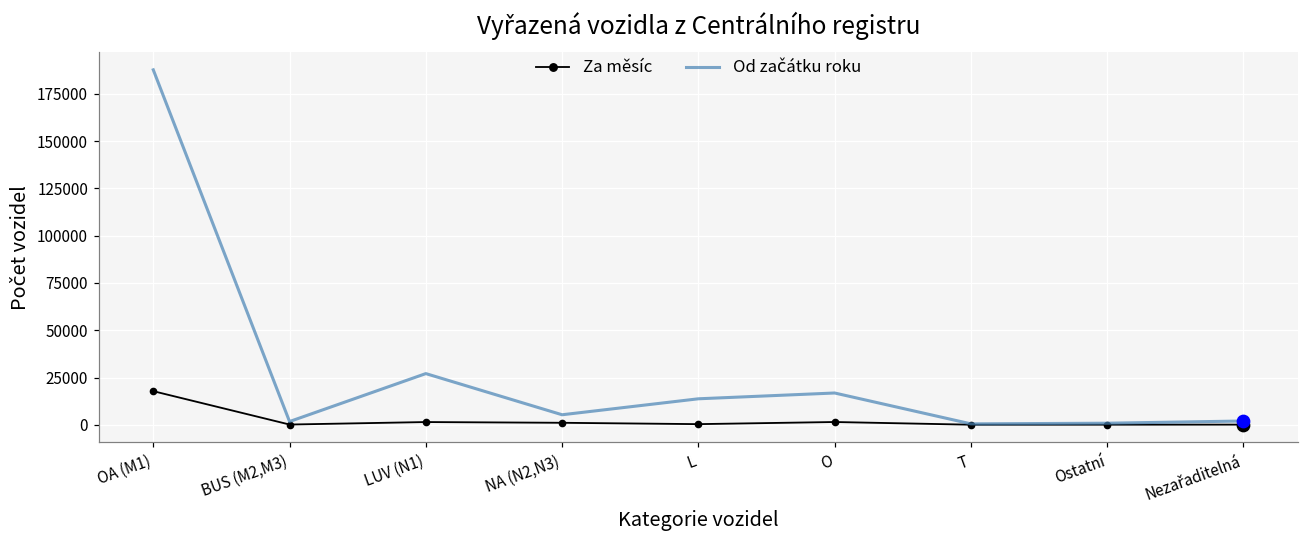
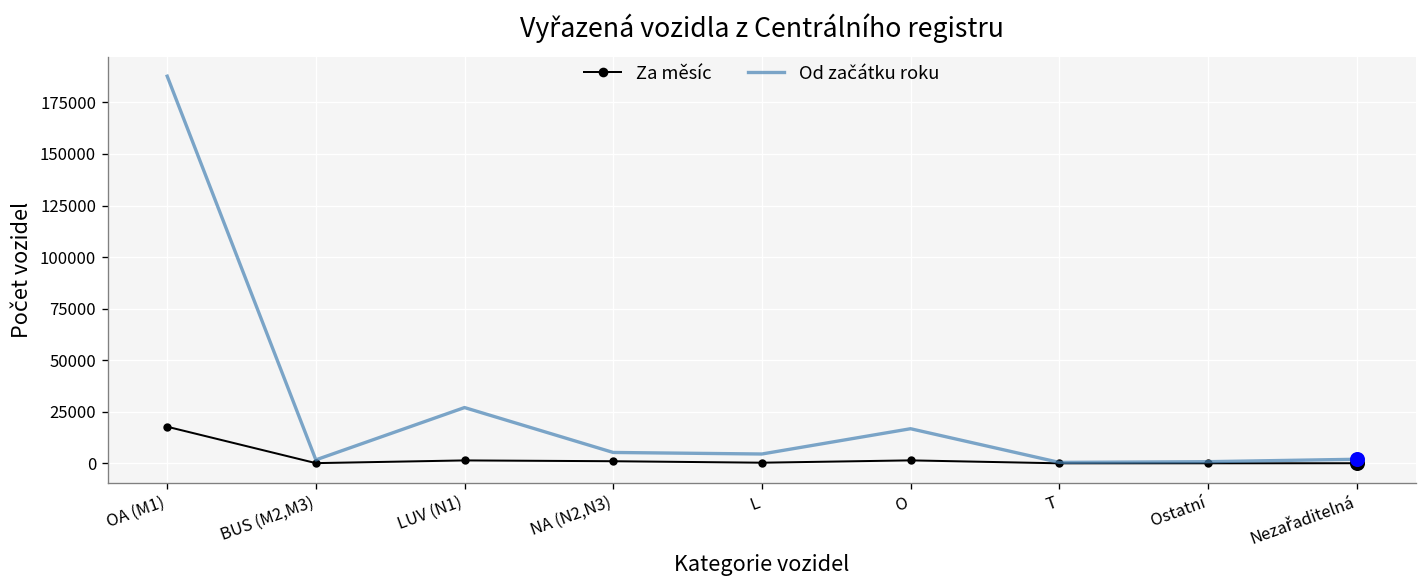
  {
    "Od začátku roku": {
      "OA (M1)": 188000,
      "BUS (M2,M3)": 2000,
      "LUV (N1)": 27000,
      "NA (N2,N3)": 5000,
-     "L": 14000,
+     "L": 5000,
      "O": 17000
    }
  }
